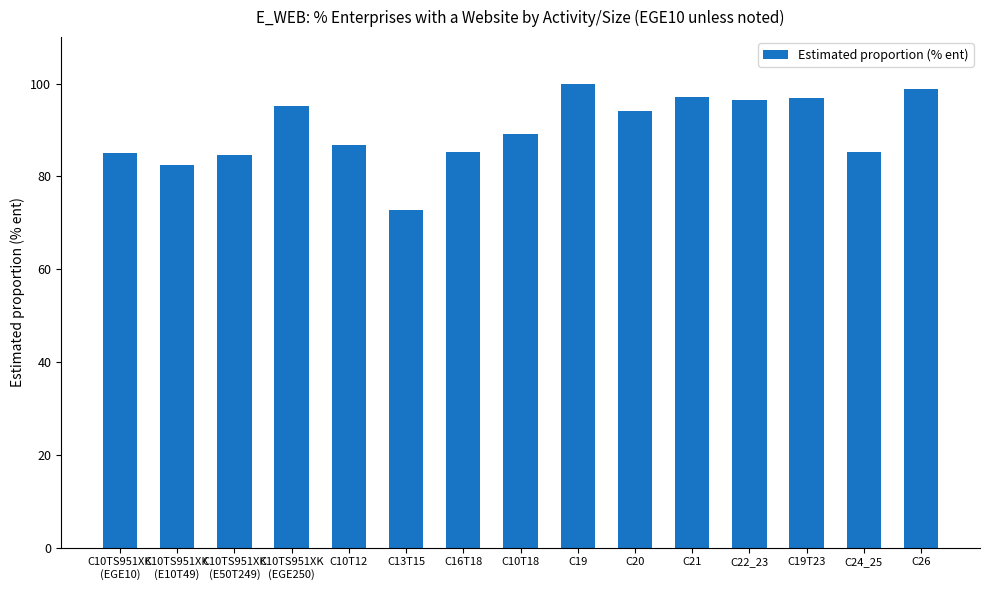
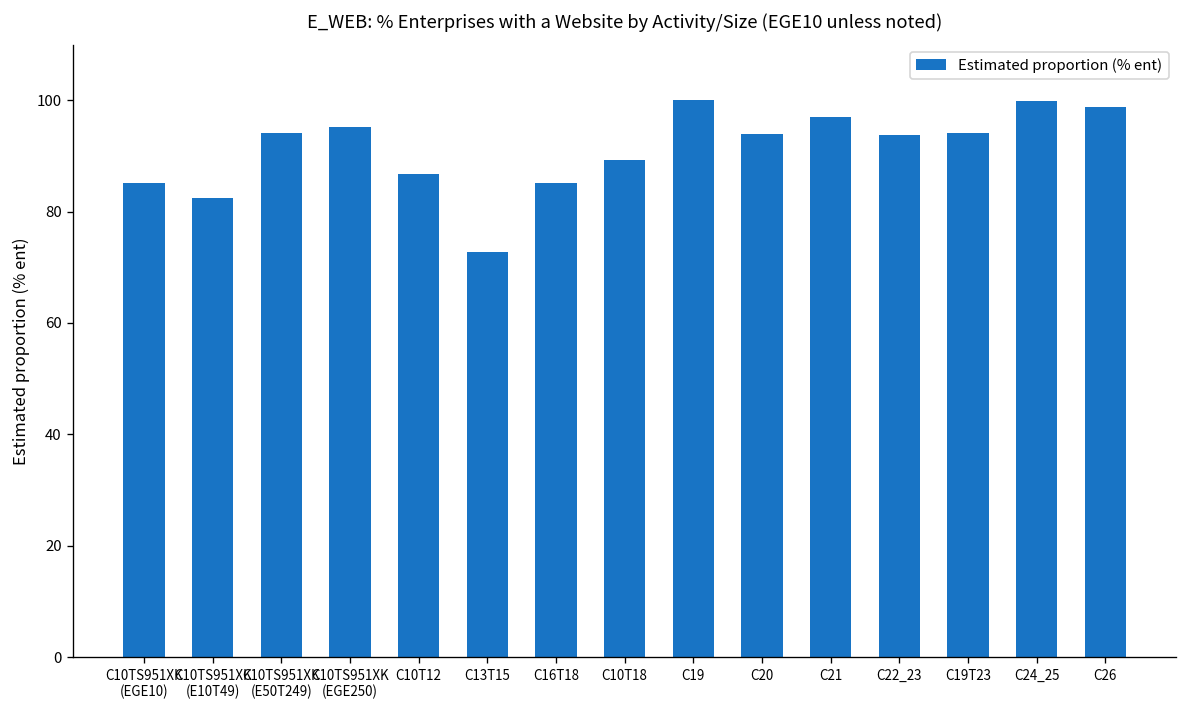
  {
    "C10TS951XK (EGE10)": 85,
    "C10TS951XK (E10T49)": 82,
-   "C10TS951XK (E50T249)": 85,
+   "C10TS951XK (E50T249)": 94,
    "C10TS951XK (EGE250)": 95,
    "C10T12": 87,
    "C13T15": 73,
    "C16T18": 85,
    "C10T18": 89,
    "C19": 100,
    "C20": 94,
    "C21": 97,
-   "C22_23": 97,
-   "C19T23": 97,
-   "C24_25": 85,
+   "C22_23": 94,
+   "C19T23": 94,
+   "C24_25": 100,
    "C26": 99
  }
